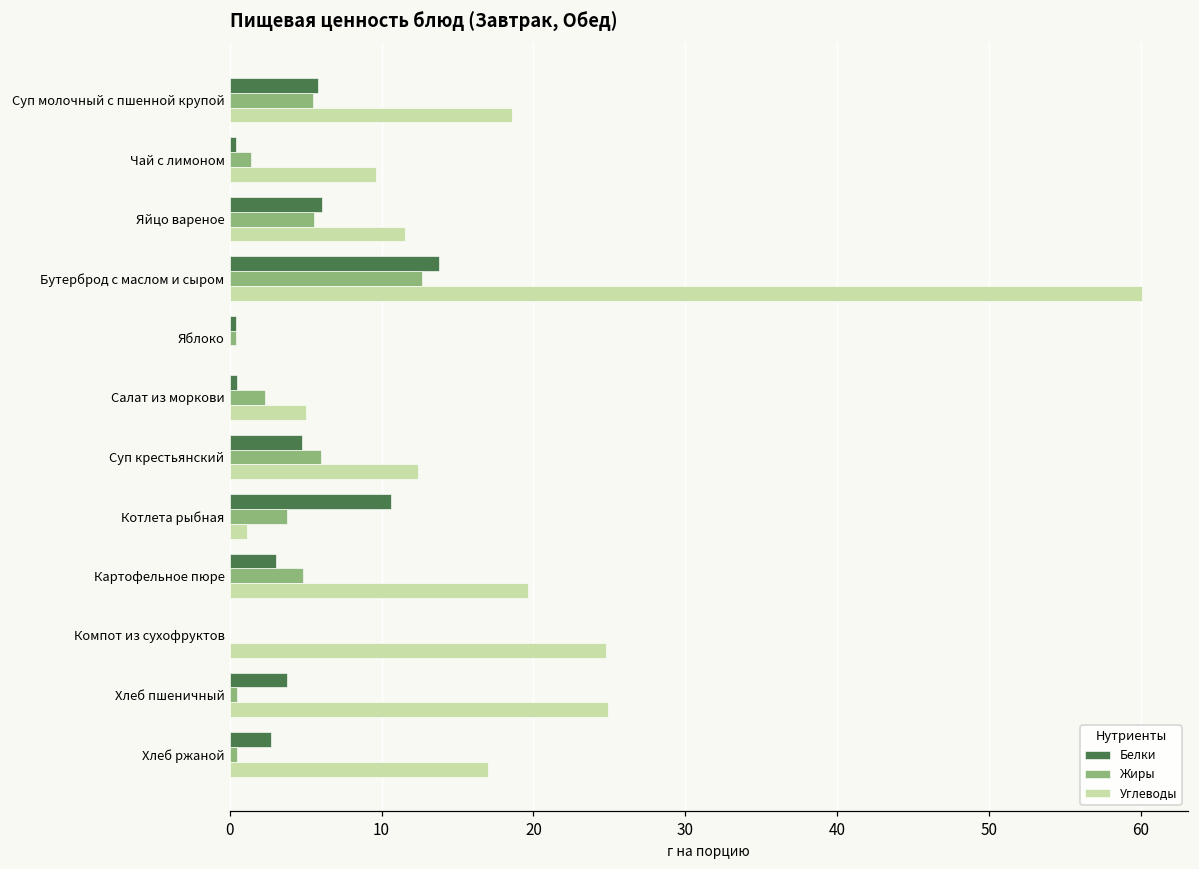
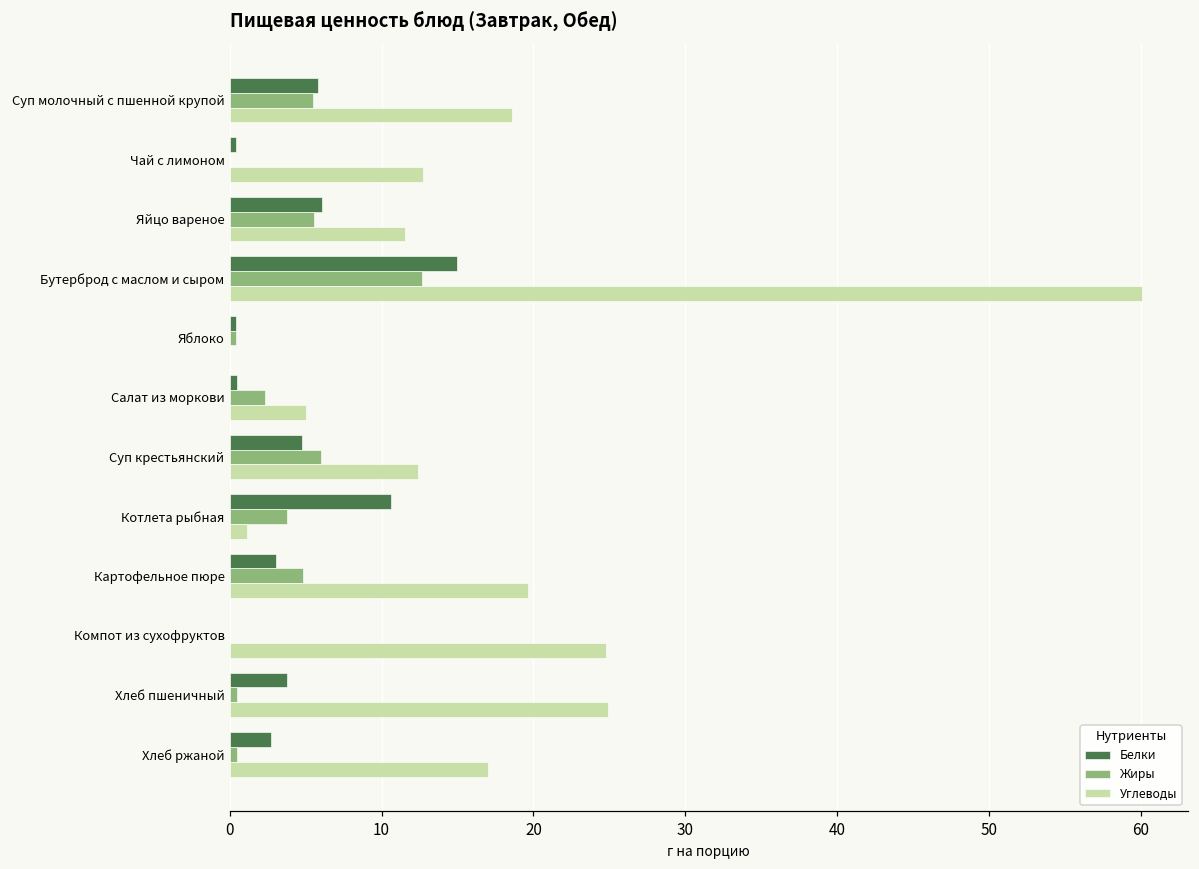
  {
    "Белки": {
      "Суп молочный с пшенной крупой": 5.8,
      "Чай с лимоном": 0.4,
      "Яйцо вареное": 6.1,
-     "Бутерброд с маслом и сыром": 13.8,
+     "Бутерброд с маслом и сыром": 15.0,
      "Яблоко": 0.4,
      "Салат из моркови": 0.5,
      "Суп крестьянский": 4.8,
      "Котлета рыбная": 10.6,
      "Картофельное пюре": 3.1,
      "Хлеб пшеничный": 3.8,
      "Хлеб ржаной": 2.8
    },
    "Жиры": {
      "Суп молочный с пшенной крупой": 5.5,
-     "Чай с лимоном": 1.4,
+     "Чай с лимоном": 0.0,
      "Яйцо вареное": 5.5,
      "Бутерброд с маслом и сыром": 12.6,
      "Яблоко": 0.4,
      "Салат из моркови": 2.3,
      "Суп крестьянский": 6.0,
      "Котлета рыбная": 3.8,
      "Картофельное пюре": 4.8,
      "Компот из сухофруктов": 0.0,
      "Хлеб пшеничный": 0.5,
      "Хлеб ржаной": 0.5
    },
    "Углеводы": {
      "Суп молочный с пшенной крупой": 18.6,
-     "Чай с лимоном": 9.7,
+     "Чай с лимоном": 12.7,
      "Яйцо вареное": 11.5,
      "Бутерброд с маслом и сыром": 60.1,
      "Яблоко": 0.0,
      "Салат из моркови": 5.0,
      "Суп крестьянский": 12.4,
      "Котлета рыбная": 1.1,
      "Картофельное пюре": 19.6,
      "Компот из сухофруктов": 24.8,
      "Хлеб пшеничный": 24.9,
      "Хлеб ржаной": 17.0
    }
  }
